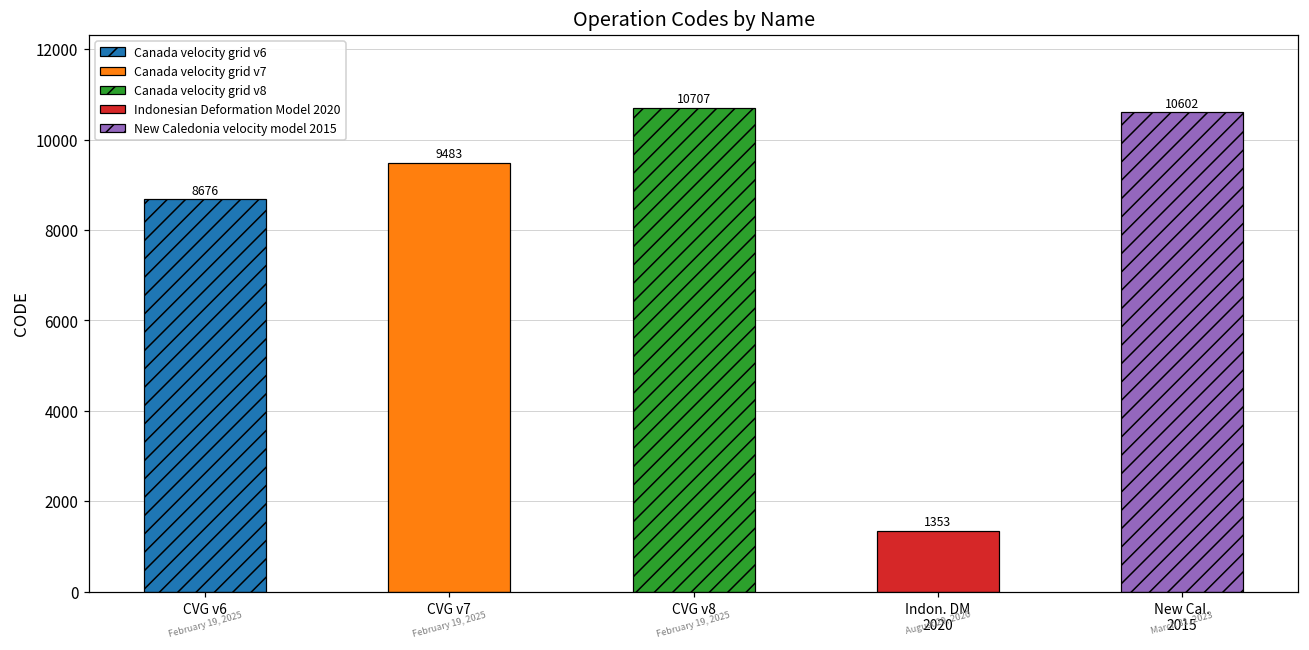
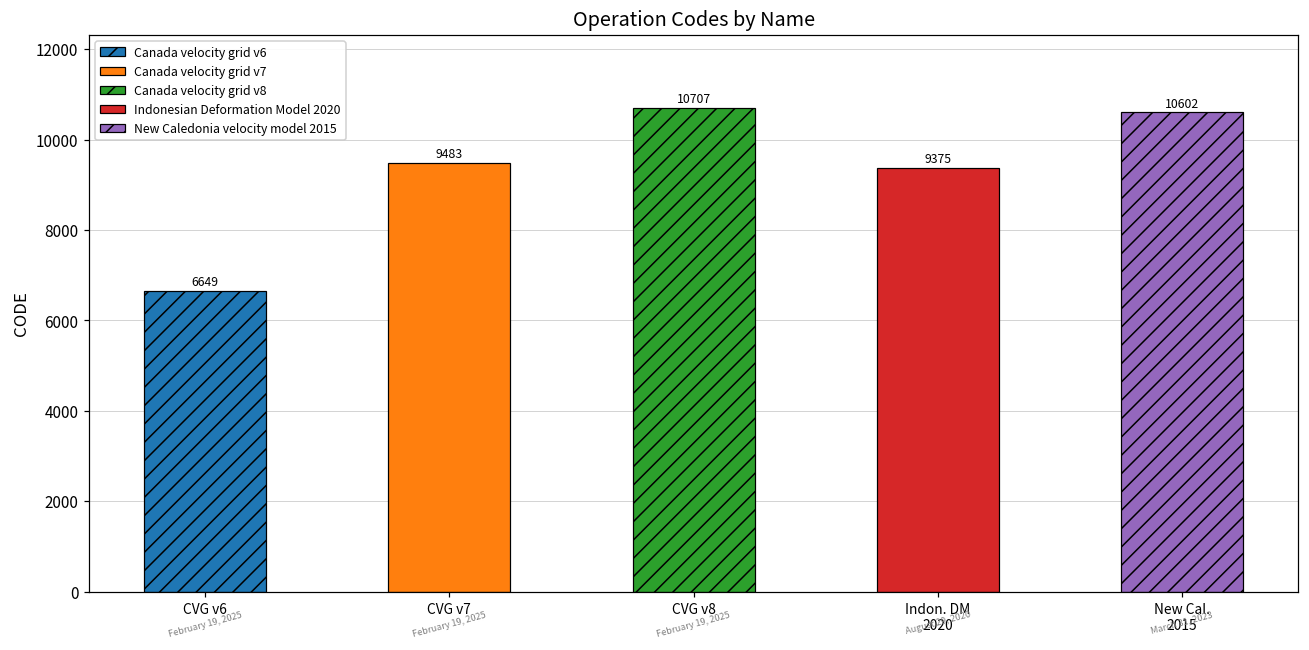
  {
-   "CVG v6": 8676,
+   "CVG v6": 6649,
    "CVG v7": 9483,
    "CVG v8": 10707,
-   "Indon. DM 2020": 1353,
+   "Indon. DM 2020": 9375,
    "New Cal. 2015": 10602
  }
